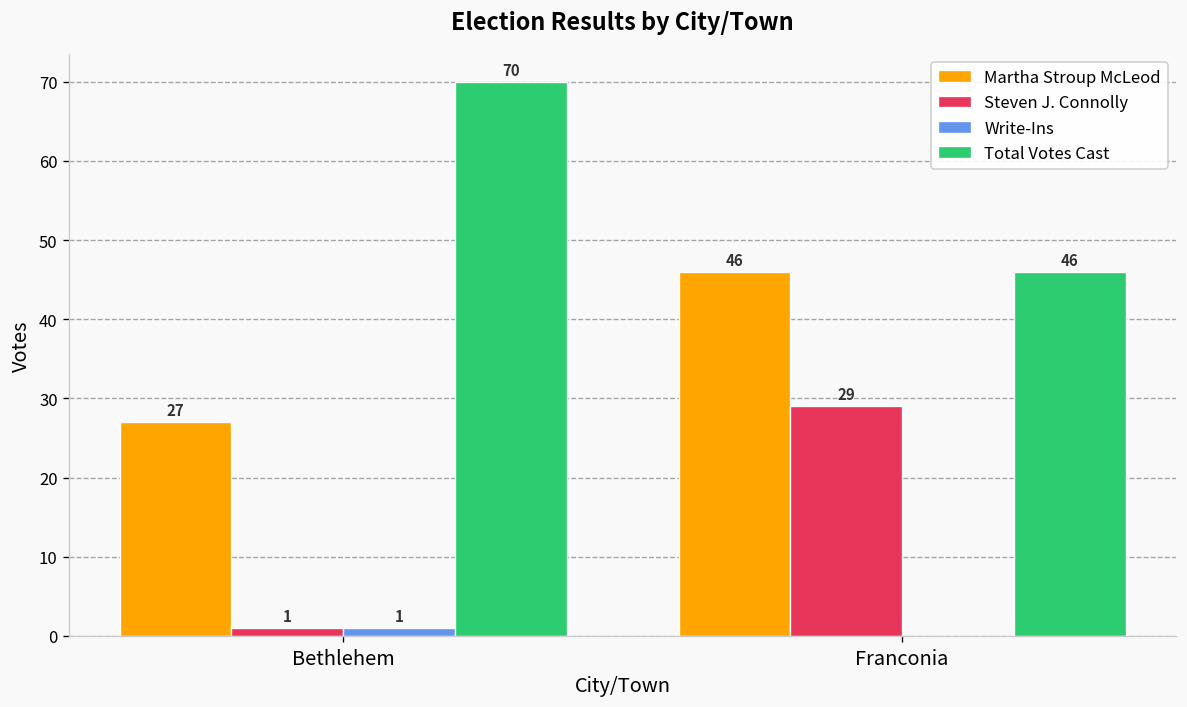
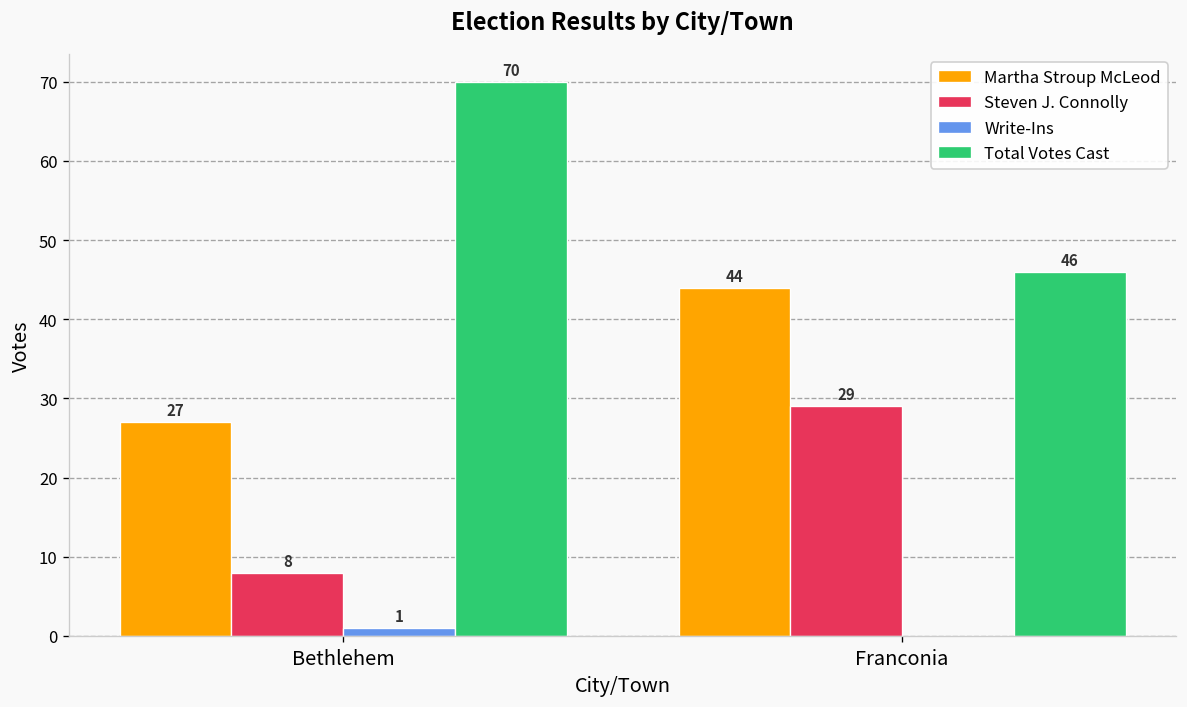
  {
    "Martha Stroup McLeod": {
      "Bethlehem": 27,
-     "Franconia": 46
+     "Franconia": 44
    },
    "Steven J. Connolly": {
-     "Bethlehem": 1,
+     "Bethlehem": 8,
      "Franconia": 29
    },
    "Write-Ins": {
      "Bethlehem": 1
    },
    "Total Votes Cast": {
      "Bethlehem": 70,
      "Franconia": 46
    }
  }
